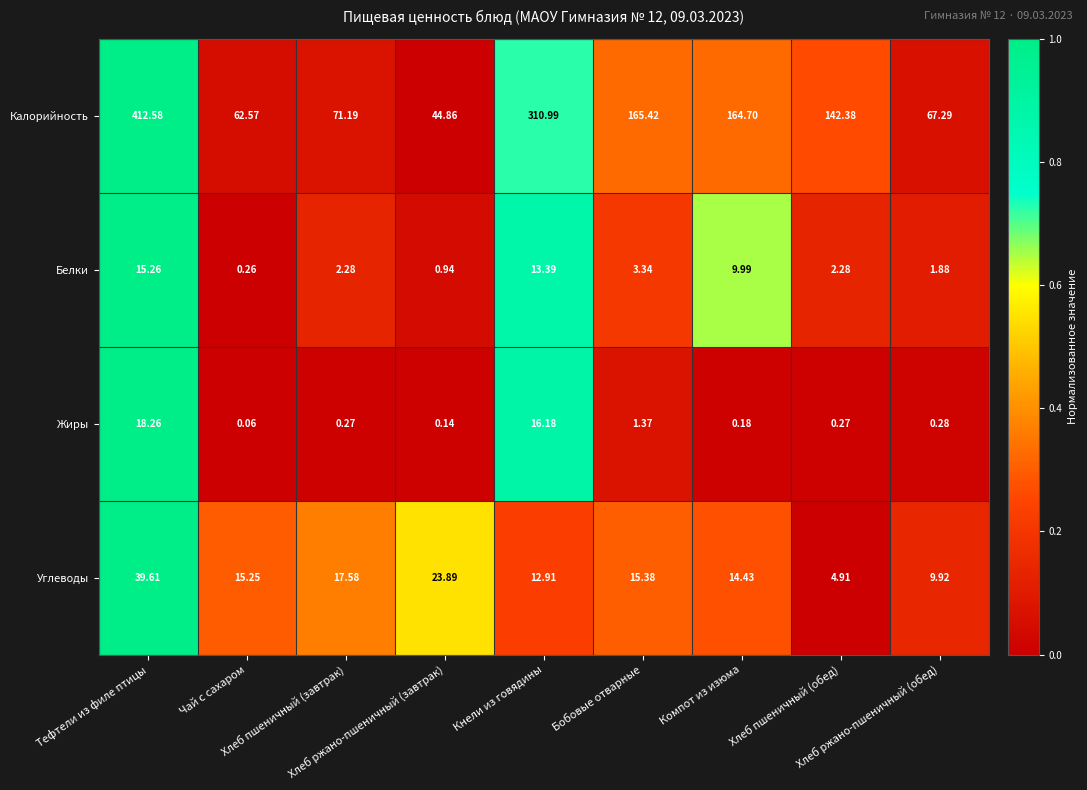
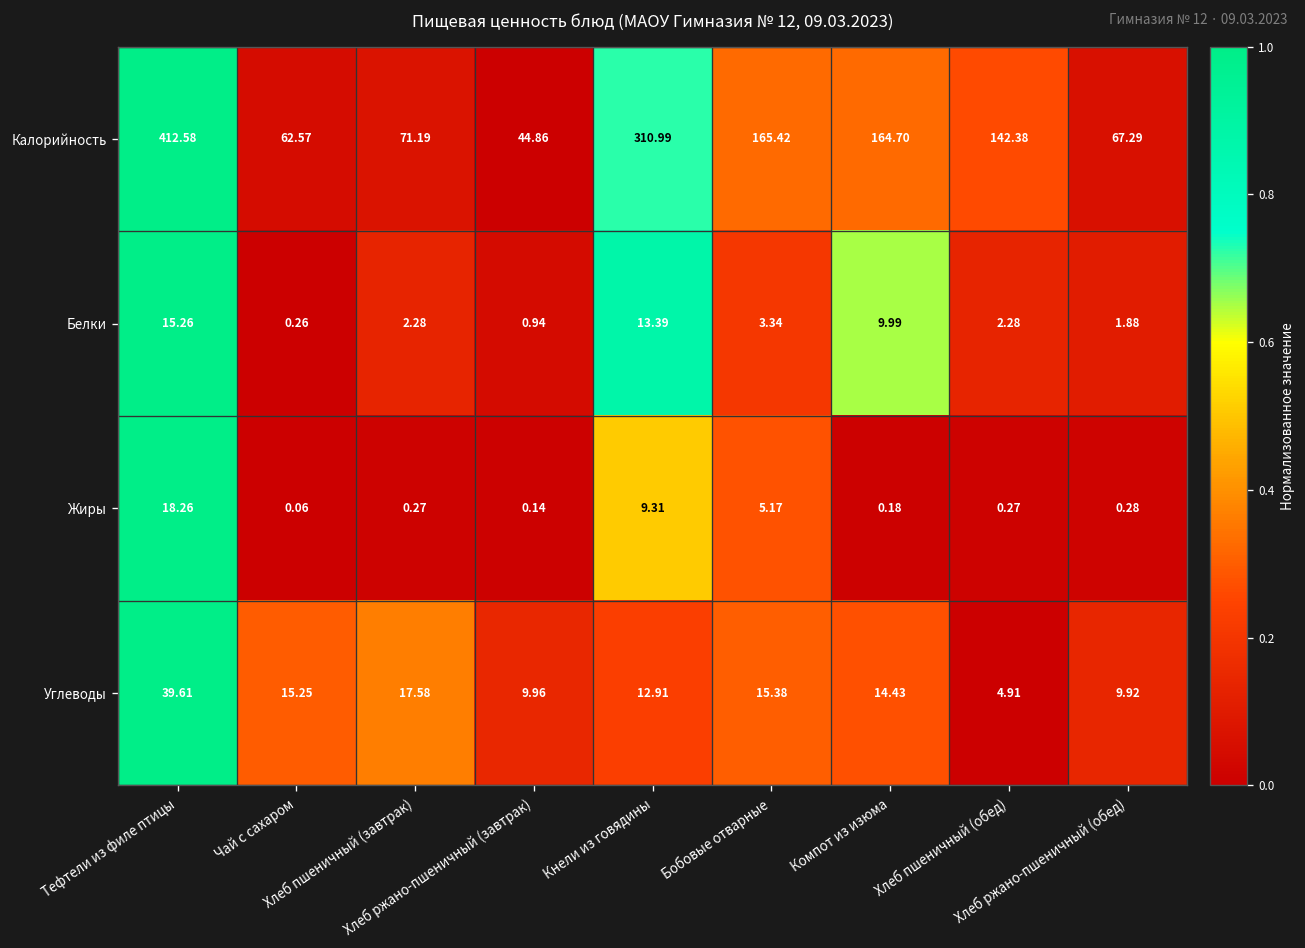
  {
    "Калорийность": {
      "Тефтели из филе птицы": 412.58,
      "Чай с сахаром": 62.57,
      "Хлеб пшеничный (завтрак)": 71.19,
      "Хлеб ржано-пшеничный (завтрак)": 44.86,
      "Кнели из говядины": 310.99,
      "Бобовые отварные": 165.42,
      "Компот из изюма": 164.70,
      "Хлеб пшеничный (обед)": 142.38,
      "Хлеб ржано-пшеничный (обед)": 67.29
    },
    "Белки": {
      "Тефтели из филе птицы": 15.26,
      "Чай с сахаром": 0.26,
      "Хлеб пшеничный (завтрак)": 2.28,
      "Хлеб ржано-пшеничный (завтрак)": 0.94,
      "Кнели из говядины": 13.39,
      "Бобовые отварные": 3.34,
      "Компот из изюма": 9.99,
      "Хлеб пшеничный (обед)": 2.28,
      "Хлеб ржано-пшеничный (обед)": 1.88
    },
    "Жиры": {
      "Тефтели из филе птицы": 18.26,
      "Чай с сахаром": 0.06,
      "Хлеб пшеничный (завтрак)": 0.27,
      "Хлеб ржано-пшеничный (завтрак)": 0.14,
-     "Кнели из говядины": 16.18,
-     "Бобовые отварные": 1.37,
+     "Кнели из говядины": 9.31,
+     "Бобовые отварные": 5.17,
      "Компот из изюма": 0.18,
      "Хлеб пшеничный (обед)": 0.27,
      "Хлеб ржано-пшеничный (обед)": 0.28
    },
    "Углеводы": {
      "Тефтели из филе птицы": 39.61,
      "Чай с сахаром": 15.25,
      "Хлеб пшеничный (завтрак)": 17.58,
-     "Хлеб ржано-пшеничный (завтрак)": 23.89,
+     "Хлеб ржано-пшеничный (завтрак)": 9.96,
      "Кнели из говядины": 12.91,
      "Бобовые отварные": 15.38,
      "Компот из изюма": 14.43,
      "Хлеб пшеничный (обед)": 4.91,
      "Хлеб ржано-пшеничный (обед)": 9.92
    }
  }
